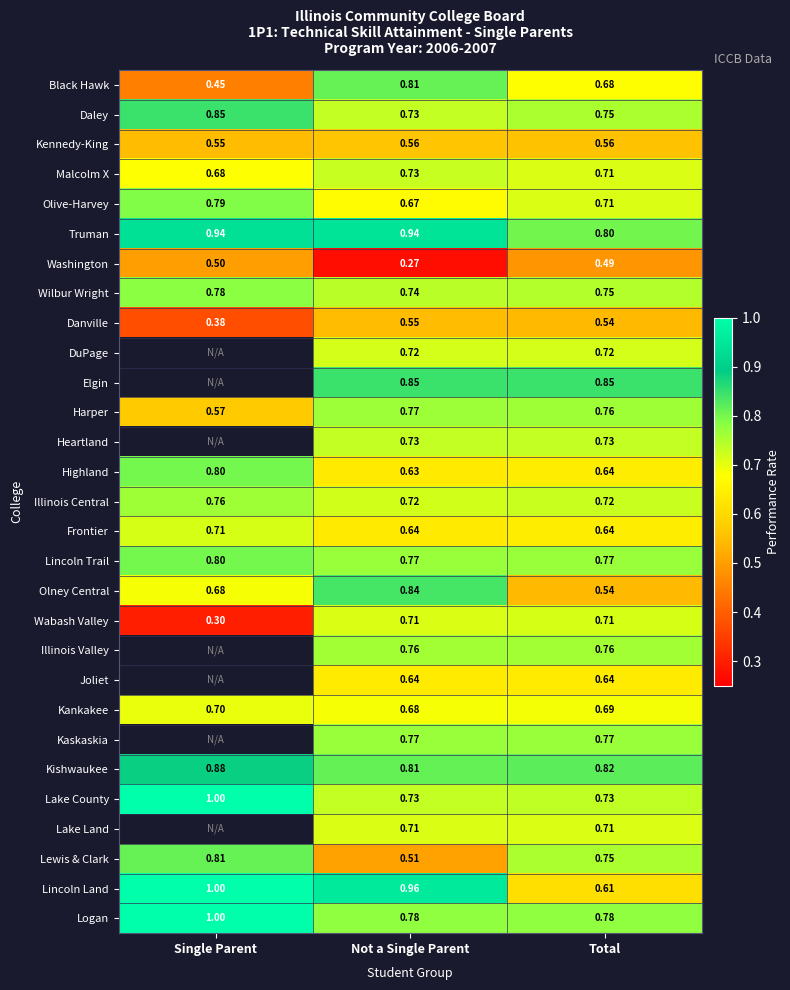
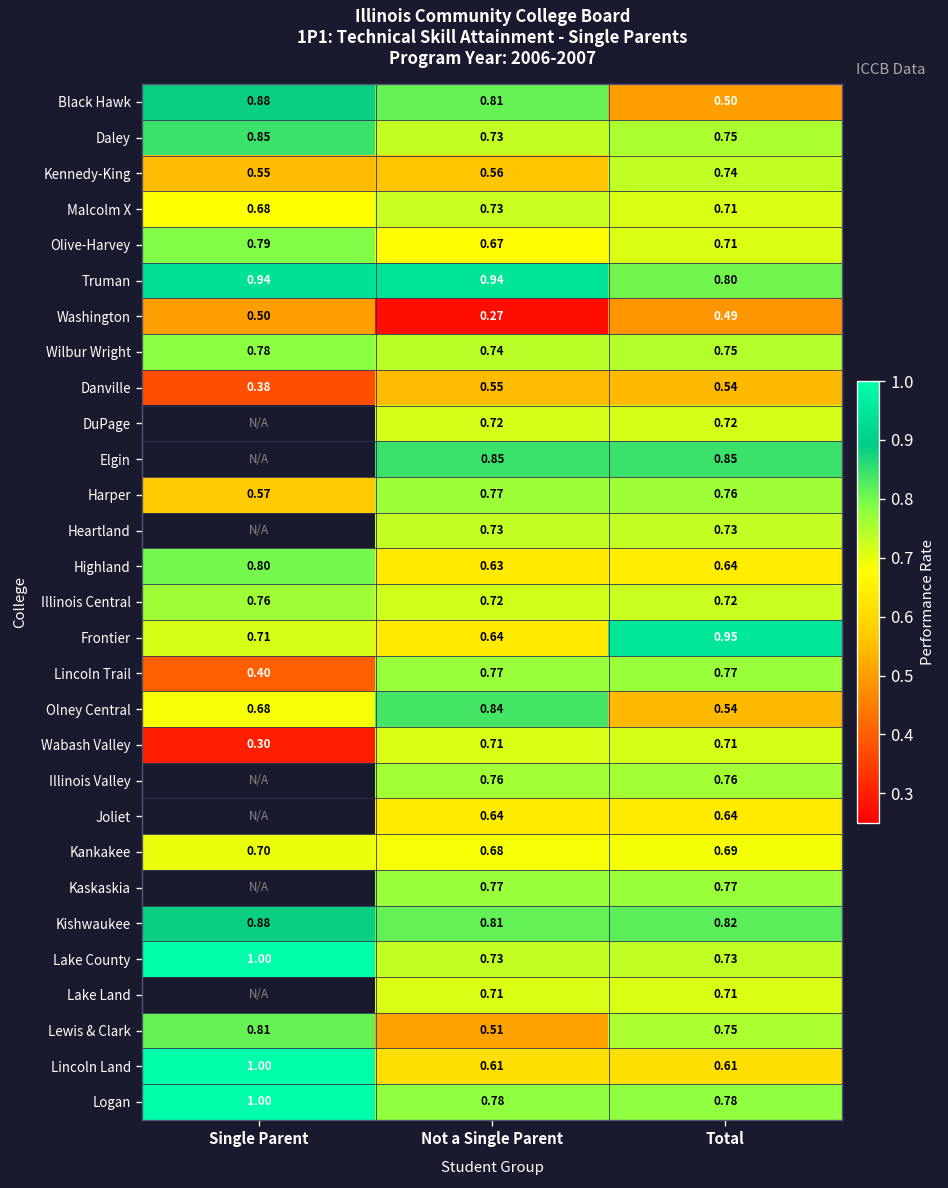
  {
    "Black Hawk": {
-     "Single Parent": 0.45,
+     "Single Parent": 0.88,
      "Not a Single Parent": 0.81,
-     "Total": 0.68
+     "Total": 0.50
    },
    "Daley": {
      "Single Parent": 0.85,
      "Not a Single Parent": 0.73,
      "Total": 0.75
    },
    "Kennedy-King": {
      "Single Parent": 0.55,
      "Not a Single Parent": 0.56,
-     "Total": 0.56
+     "Total": 0.74
    },
    "Malcolm X": {
      "Single Parent": 0.68,
      "Not a Single Parent": 0.73,
      "Total": 0.71
    },
    "Olive-Harvey": {
      "Single Parent": 0.79,
      "Not a Single Parent": 0.67,
      "Total": 0.71
    },
    "Truman": {
      "Single Parent": 0.94,
      "Not a Single Parent": 0.94,
      "Total": 0.80
    },
    "Washington": {
      "Single Parent": 0.50,
      "Not a Single Parent": 0.27,
      "Total": 0.49
    },
    "Wilbur Wright": {
      "Single Parent": 0.78,
      "Not a Single Parent": 0.74,
      "Total": 0.75
    },
    "Danville": {
      "Single Parent": 0.38,
      "Not a Single Parent": 0.55,
      "Total": 0.54
    },
    "DuPage": {
      "Not a Single Parent": 0.72,
      "Total": 0.72
    },
    "Elgin": {
      "Not a Single Parent": 0.85,
      "Total": 0.85
    },
    "Harper": {
      "Single Parent": 0.57,
      "Not a Single Parent": 0.77,
      "Total": 0.76
    },
    "Heartland": {
      "Not a Single Parent": 0.73,
      "Total": 0.73
    },
    "Highland": {
      "Single Parent": 0.80,
      "Not a Single Parent": 0.63,
      "Total": 0.64
    },
    "Illinois Central": {
      "Single Parent": 0.76,
      "Not a Single Parent": 0.72,
      "Total": 0.72
    },
    "Frontier": {
      "Single Parent": 0.71,
      "Not a Single Parent": 0.64,
-     "Total": 0.64
+     "Total": 0.95
    },
    "Lincoln Trail": {
-     "Single Parent": 0.80,
+     "Single Parent": 0.40,
      "Not a Single Parent": 0.77,
      "Total": 0.77
    },
    "Olney Central": {
      "Single Parent": 0.68,
      "Not a Single Parent": 0.84,
      "Total": 0.54
    },
    "Wabash Valley": {
      "Single Parent": 0.30,
      "Not a Single Parent": 0.71,
      "Total": 0.71
    },
    "Illinois Valley": {
      "Not a Single Parent": 0.76,
      "Total": 0.76
    },
    "Joliet": {
      "Not a Single Parent": 0.64,
      "Total": 0.64
    },
    "Kankakee": {
      "Single Parent": 0.70,
      "Not a Single Parent": 0.68,
      "Total": 0.69
    },
    "Kaskaskia": {
      "Not a Single Parent": 0.77,
      "Total": 0.77
    },
    "Kishwaukee": {
      "Single Parent": 0.88,
      "Not a Single Parent": 0.81,
      "Total": 0.82
    },
    "Lake County": {
      "Single Parent": 1.00,
      "Not a Single Parent": 0.73,
      "Total": 0.73
    },
    "Lake Land": {
      "Not a Single Parent": 0.71,
      "Total": 0.71
    },
    "Lewis & Clark": {
      "Single Parent": 0.81,
      "Not a Single Parent": 0.51,
      "Total": 0.75
    },
    "Lincoln Land": {
      "Single Parent": 1.00,
-     "Not a Single Parent": 0.96,
+     "Not a Single Parent": 0.61,
      "Total": 0.61
    },
    "Logan": {
      "Single Parent": 1.00,
      "Not a Single Parent": 0.78,
      "Total": 0.78
    }
  }
